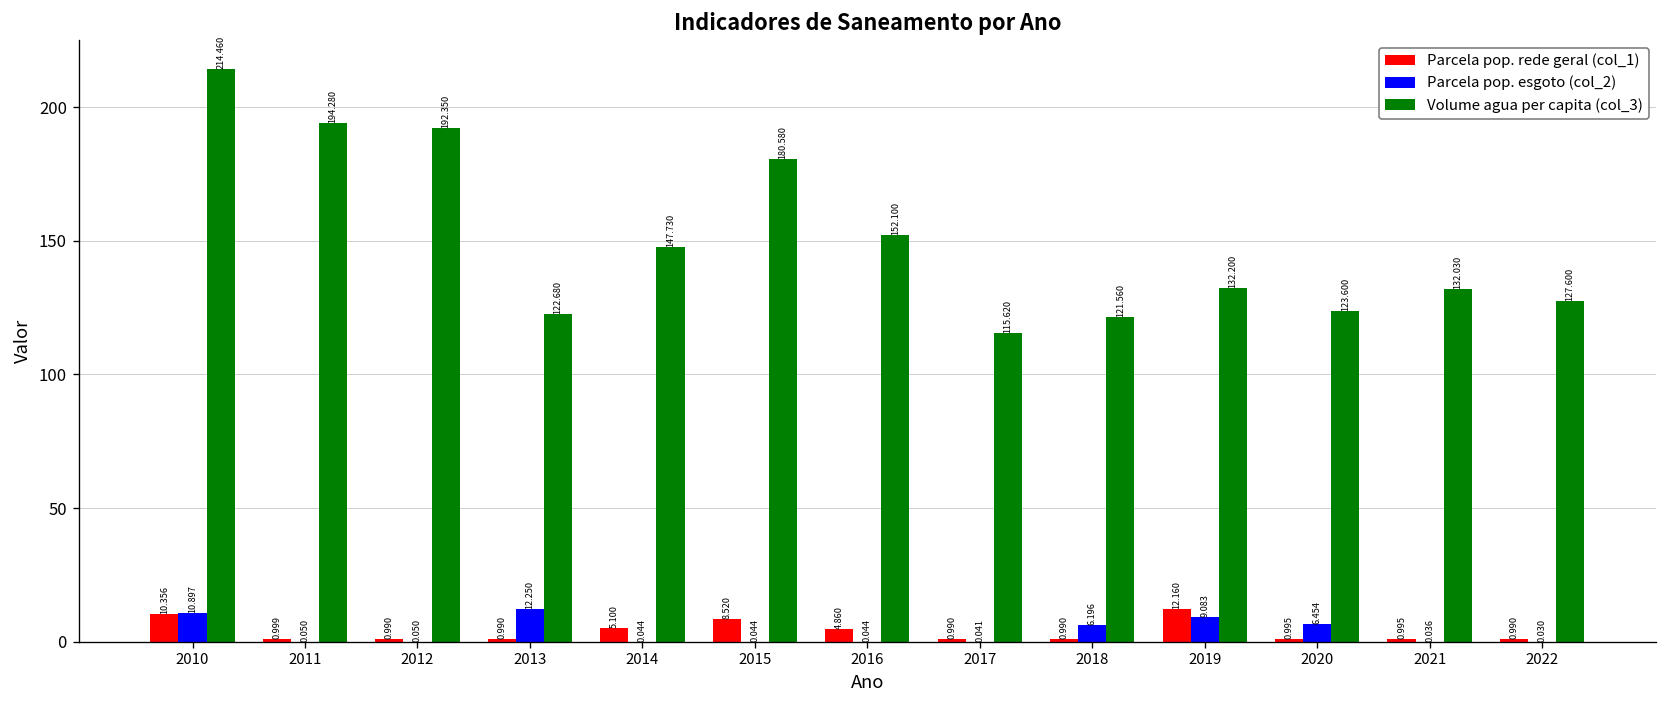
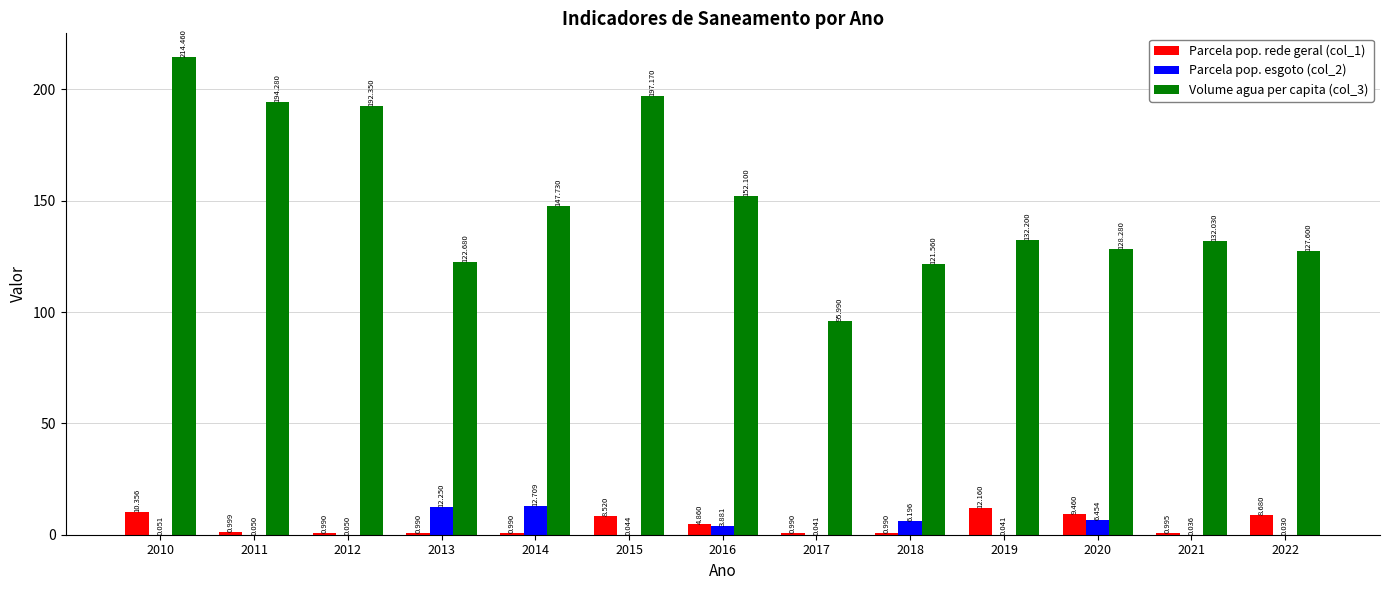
  {
    "Parcela pop. rede geral (col_1)": {
      "2010": 10.356,
      "2011": 0.999,
      "2012": 0.990,
      "2013": 0.990,
-     "2014": 5.100,
+     "2014": 0.990,
      "2015": 8.520,
      "2016": 4.860,
      "2017": 0.990,
      "2018": 0.990,
      "2019": 12.160,
-     "2020": 0.995,
+     "2020": 9.460,
      "2021": 0.995,
-     "2022": 0.990
+     "2022": 8.680
    },
    "Parcela pop. esgoto (col_2)": {
-     "2010": 10.897,
+     "2010": 0.051,
      "2011": 0.050,
      "2012": 0.050,
      "2013": 12.250,
-     "2014": 0.044,
+     "2014": 12.709,
      "2015": 0.044,
-     "2016": 0.044,
+     "2016": 3.881,
      "2017": 0.041,
      "2018": 6.196,
-     "2019": 9.083,
+     "2019": 0.041,
      "2020": 6.454,
      "2021": 0.036,
      "2022": 0.030
    },
    "Volume agua per capita (col_3)": {
      "2010": 214.460,
      "2011": 194.280,
      "2012": 192.350,
      "2013": 122.680,
      "2014": 147.730,
-     "2015": 180.580,
+     "2015": 197.170,
      "2016": 152.100,
-     "2017": 115.620,
+     "2017": 95.990,
      "2018": 121.560,
      "2019": 132.200,
-     "2020": 123.600,
+     "2020": 128.280,
      "2021": 132.030,
      "2022": 127.600
    }
  }
